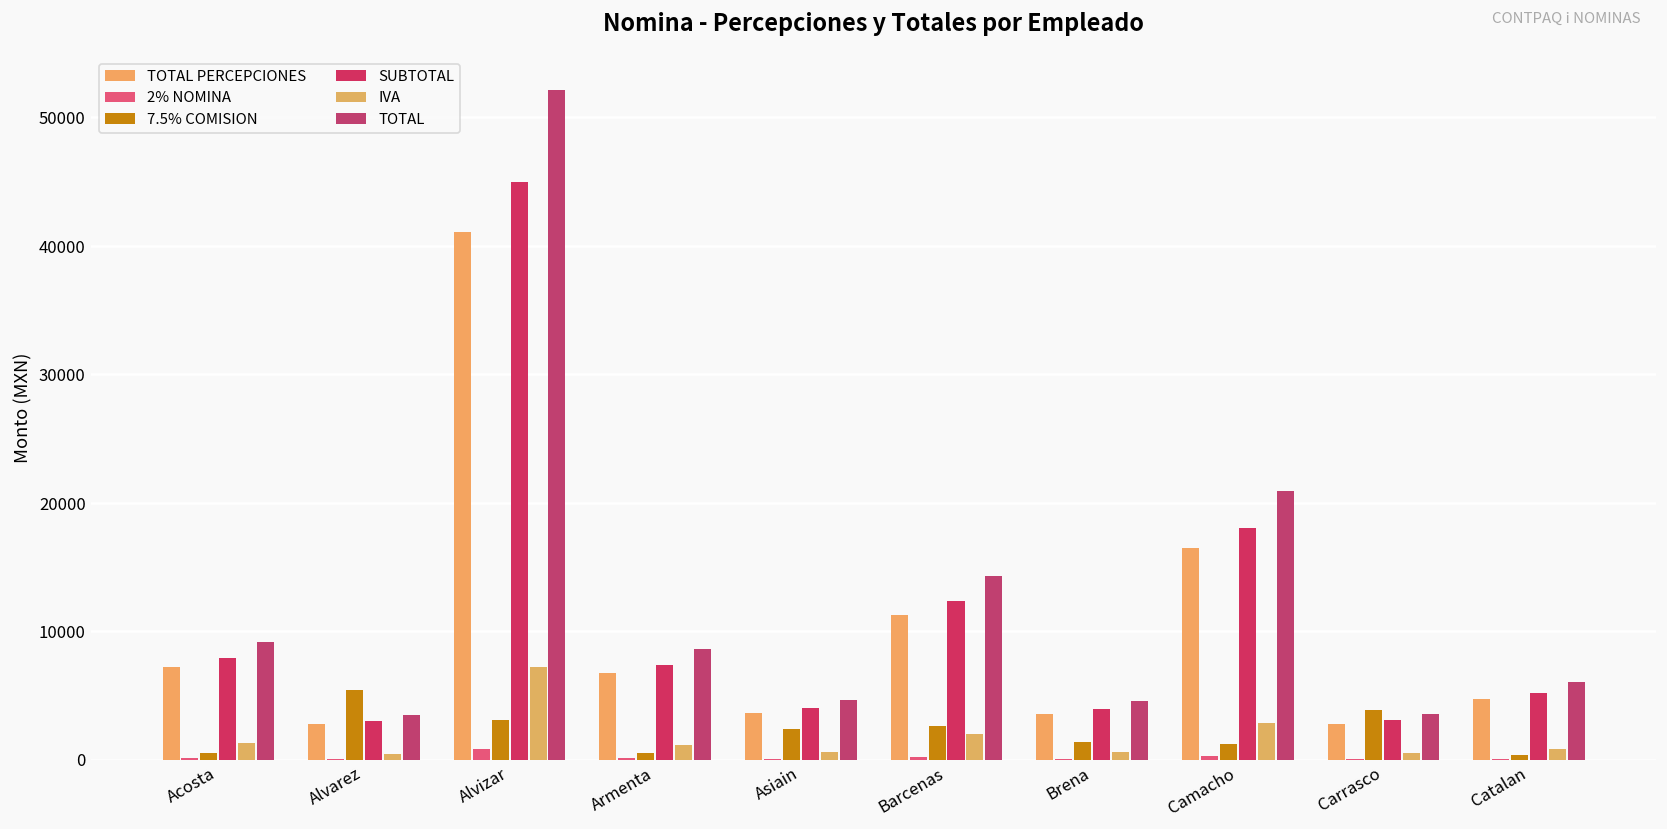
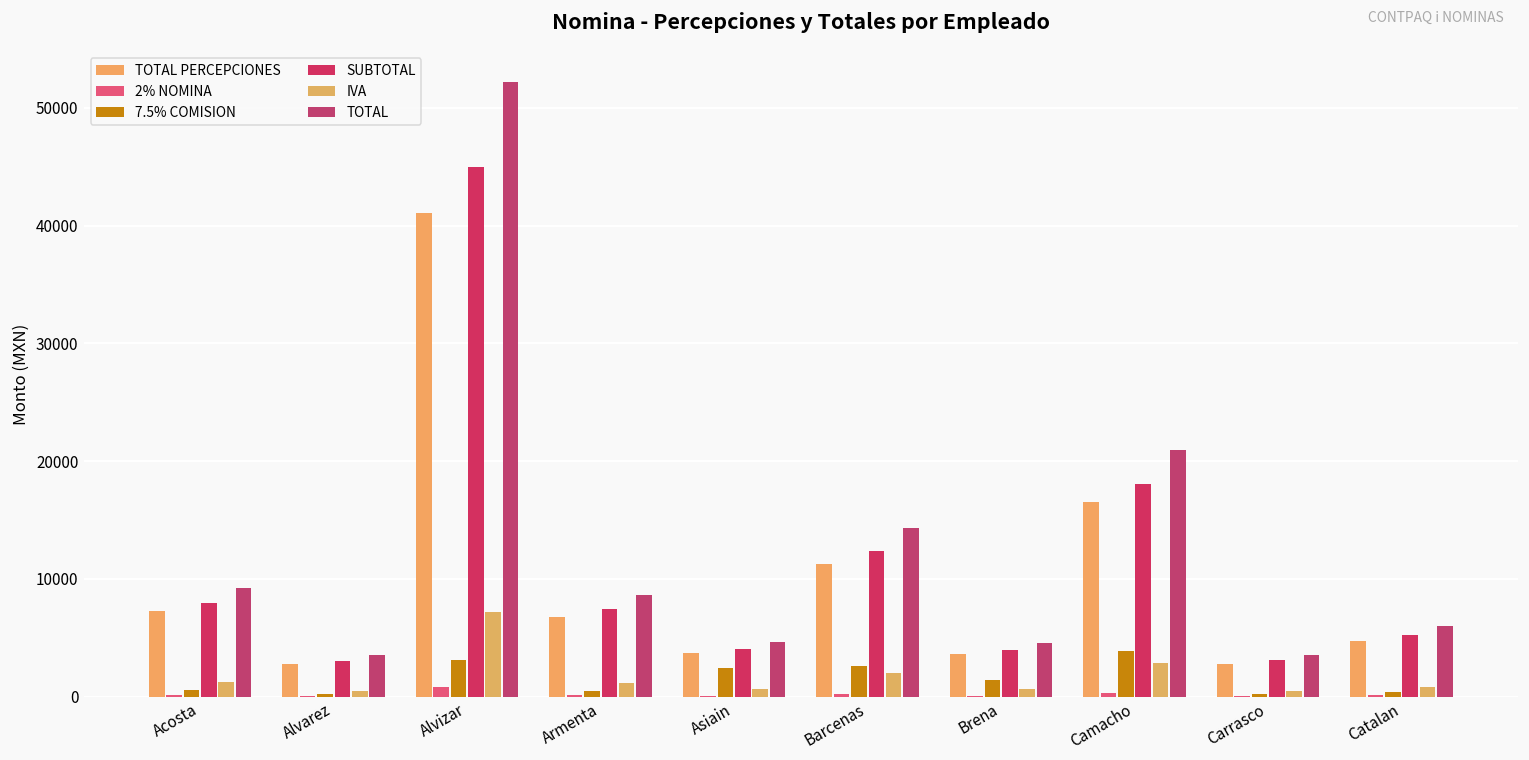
  {
    "7.5% COMISION": {
      "Acosta": 500,
-     "Alvarez": 5400,
+     "Alvarez": 200,
      "Alvizar": 3100,
      "Armenta": 500,
      "Asiain": 2400,
      "Barcenas": 2600,
      "Brena": 1400,
-     "Camacho": 1200,
-     "Carrasco": 3900,
+     "Camacho": 3900,
+     "Carrasco": 200,
      "Catalan": 400
    }
  }
